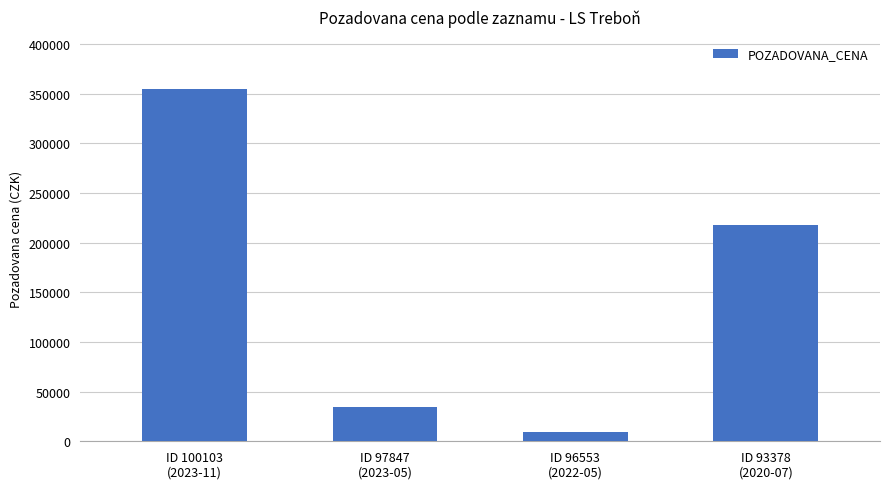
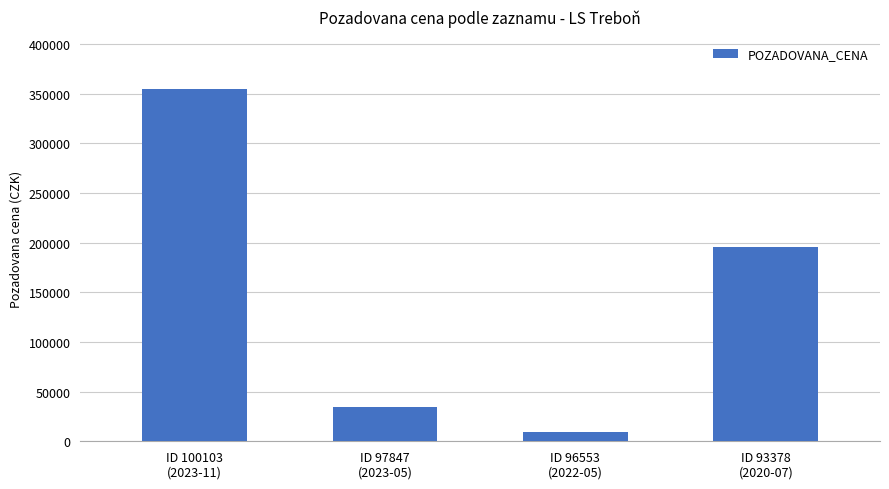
  {
    "ID 100103 (2023-11)": 350000,
    "ID 97847 (2023-05)": 30000,
    "ID 96553 (2022-05)": 10000,
-   "ID 93378 (2020-07)": 220000
+   "ID 93378 (2020-07)": 200000
  }
